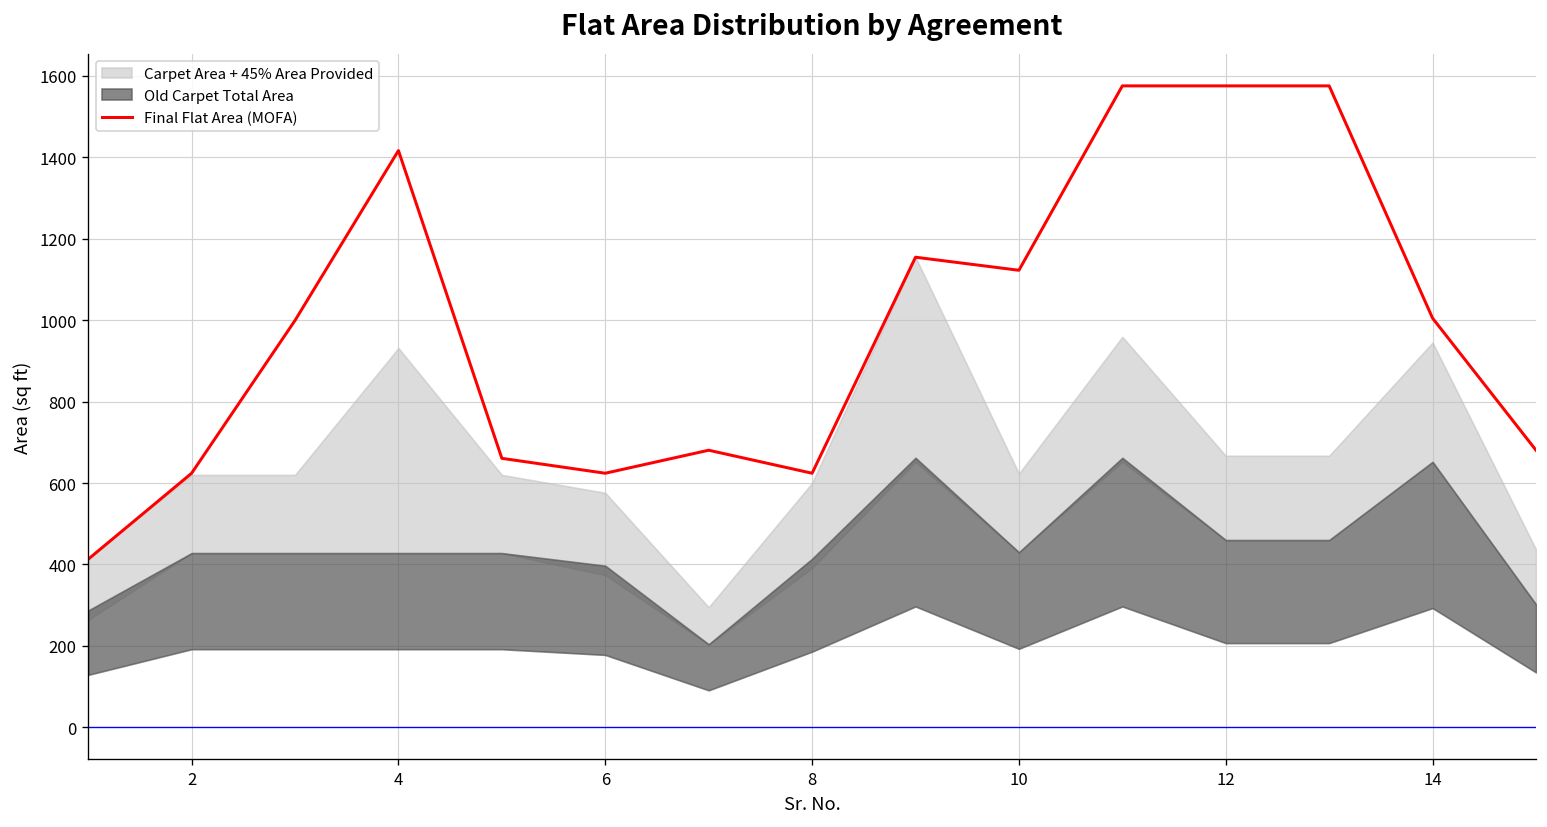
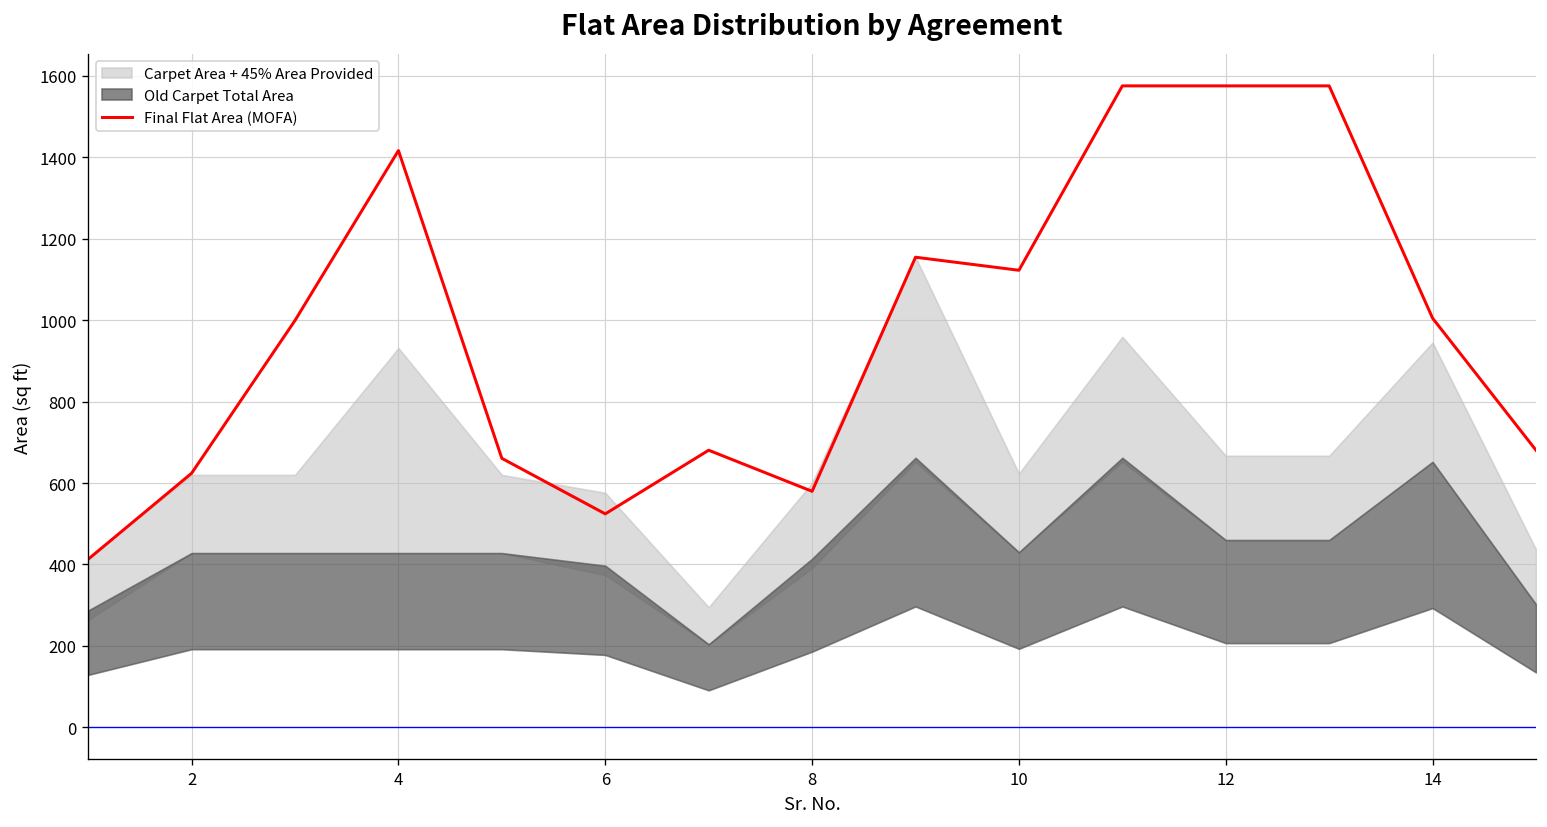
  {
    "Final Flat Area (MOFA)": {
      "4": 1420,
-     "6": 620,
-     "8": 620,
+     "6": 520,
+     "8": 580,
      "10": 1120,
      "12": 1580,
      "14": 1000
    }
  }
